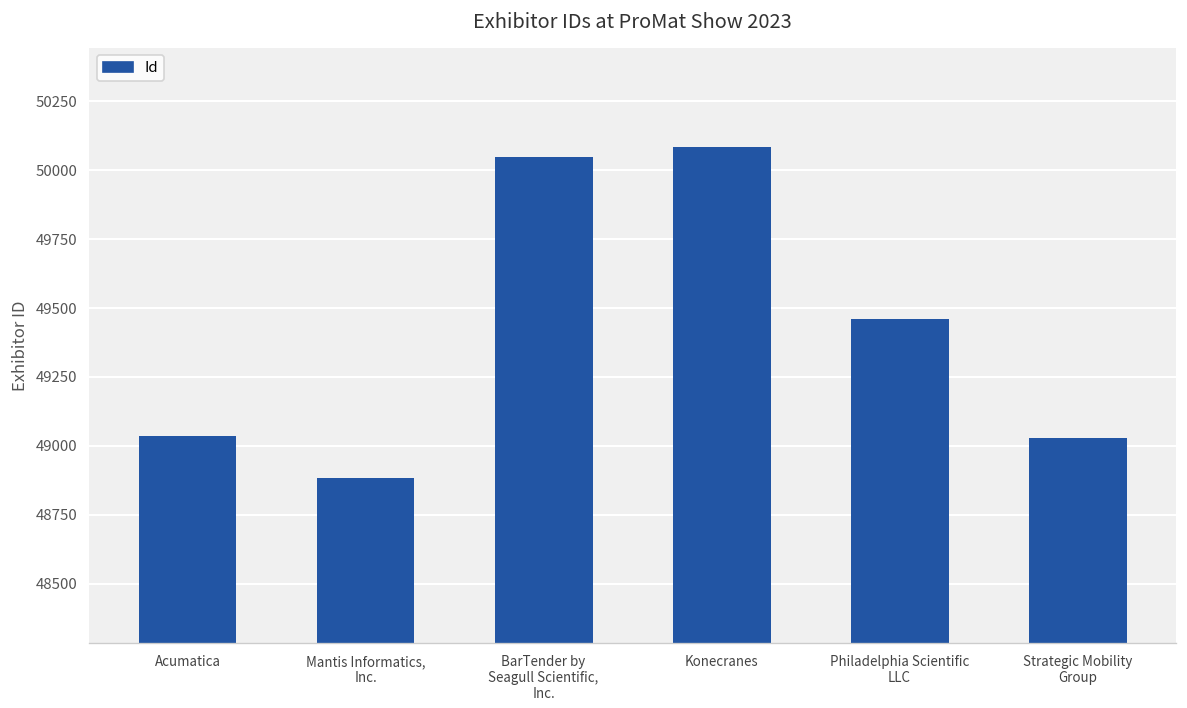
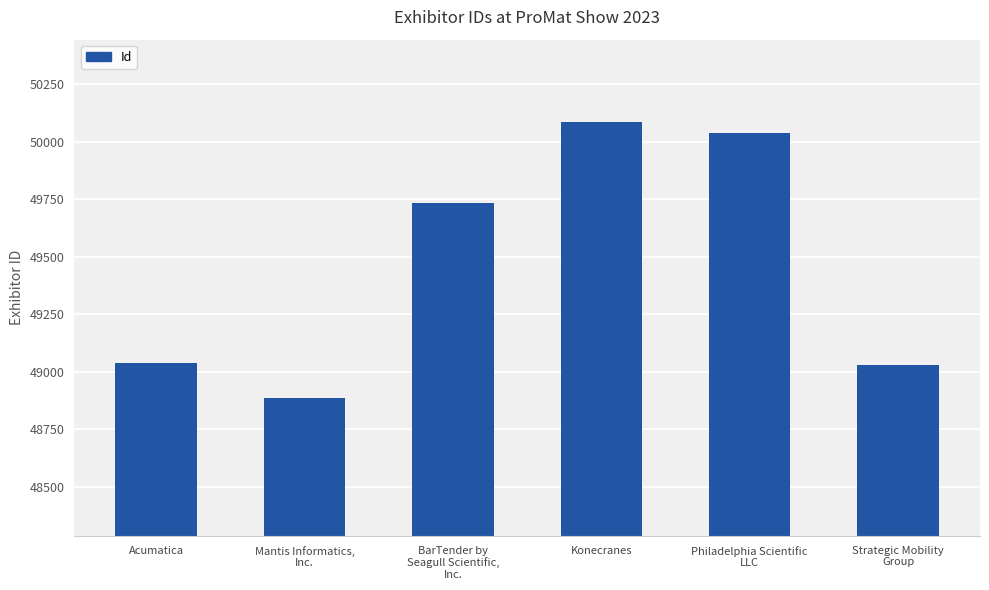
  {
    "Acumatica": 49040,
    "Mantis Informatics, Inc.": 48890,
-   "BarTender by Seagull Scientific, Inc.": 50050,
+   "BarTender by Seagull Scientific, Inc.": 49730,
    "Konecranes": 50080,
-   "Philadelphia Scientific LLC": 49460,
+   "Philadelphia Scientific LLC": 50040,
    "Strategic Mobility Group": 49030
  }
